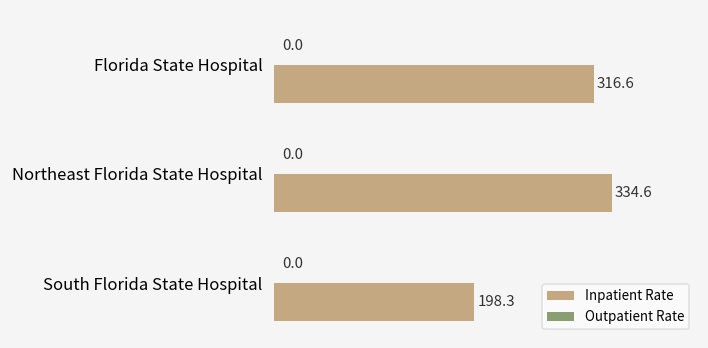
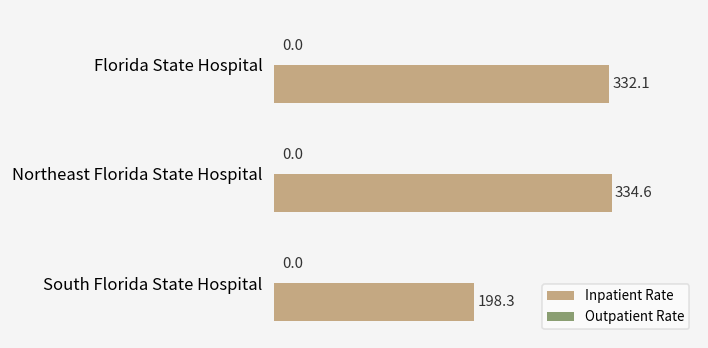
  {
    "Inpatient Rate": {
-     "Florida State Hospital": 316.6,
+     "Florida State Hospital": 332.1,
      "Northeast Florida State Hospital": 334.6,
      "South Florida State Hospital": 198.3
    },
    "Outpatient Rate": {
      "Florida State Hospital": 0.0,
      "Northeast Florida State Hospital": 0.0,
      "South Florida State Hospital": 0.0
    }
  }
